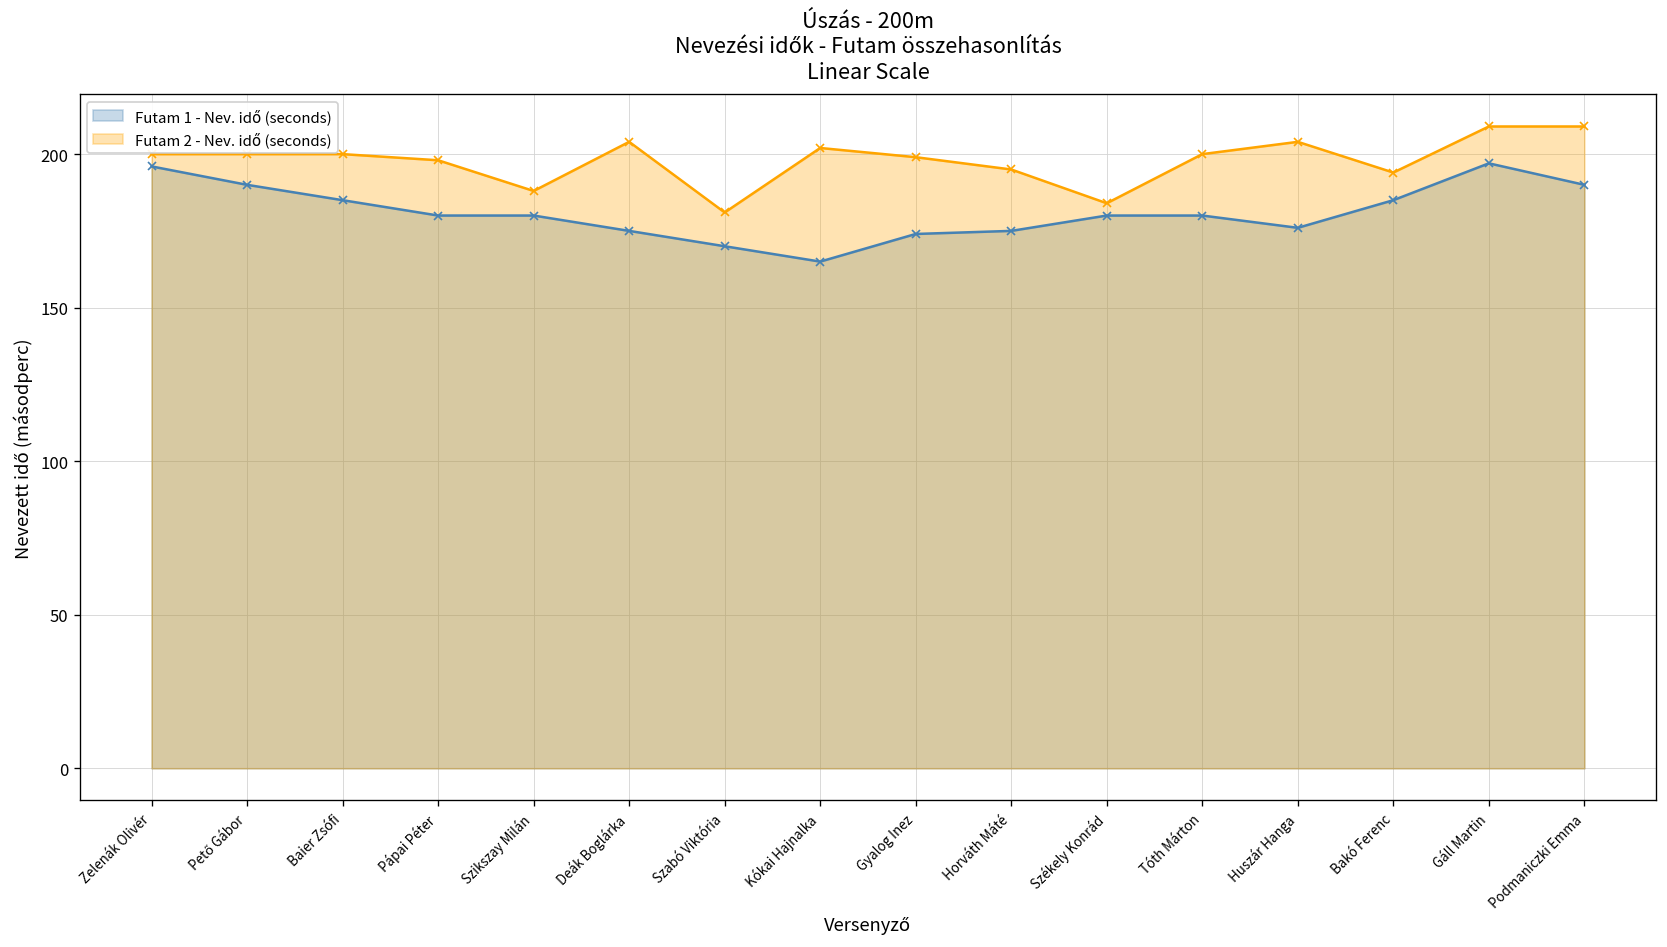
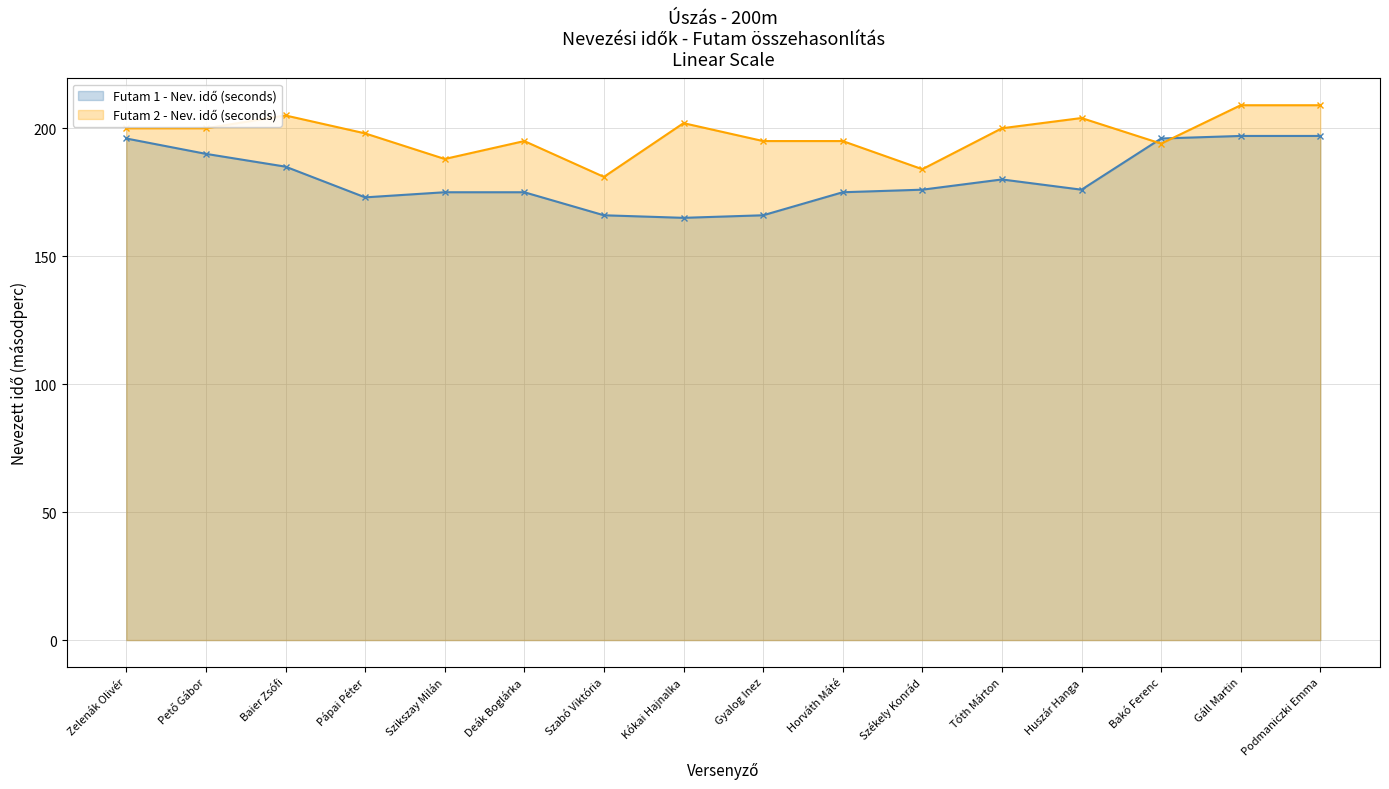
  {
    "Futam 1 - Nev. idő (seconds)": {
      "Zelenák Olivér": 196,
      "Pető Gábor": 190,
      "Baier Zsófi": 185,
-     "Pápai Péter": 180,
-     "Szikszay Milán": 180,
+     "Pápai Péter": 173,
+     "Szikszay Milán": 175,
      "Deák Boglárka": 175,
-     "Szabó Viktória": 170,
+     "Szabó Viktória": 166,
      "Kókai Hajnalka": 165,
-     "Gyalog Inez": 174,
+     "Gyalog Inez": 166,
      "Horváth Máté": 175,
-     "Székely Konrád": 180,
+     "Székely Konrád": 176,
      "Tóth Márton": 180,
      "Huszár Hanga": 176,
-     "Bakó Ferenc": 185,
+     "Bakó Ferenc": 196,
      "Gáll Martin": 197,
-     "Podmaniczki Emma": 190
+     "Podmaniczki Emma": 197
    },
    "Futam 2 - Nev. idő (seconds)": {
      "Zelenák Olivér": 200,
      "Pető Gábor": 200,
-     "Baier Zsófi": 200,
+     "Baier Zsófi": 205,
      "Pápai Péter": 198,
      "Szikszay Milán": 188,
-     "Deák Boglárka": 204,
+     "Deák Boglárka": 195,
      "Szabó Viktória": 181,
      "Kókai Hajnalka": 202,
-     "Gyalog Inez": 199,
+     "Gyalog Inez": 195,
      "Horváth Máté": 195,
      "Székely Konrád": 184,
      "Tóth Márton": 200,
      "Huszár Hanga": 204,
      "Bakó Ferenc": 194,
      "Gáll Martin": 209,
      "Podmaniczki Emma": 209
    }
  }
